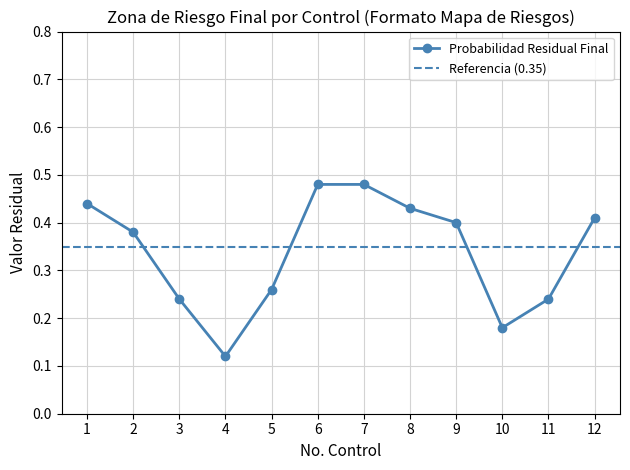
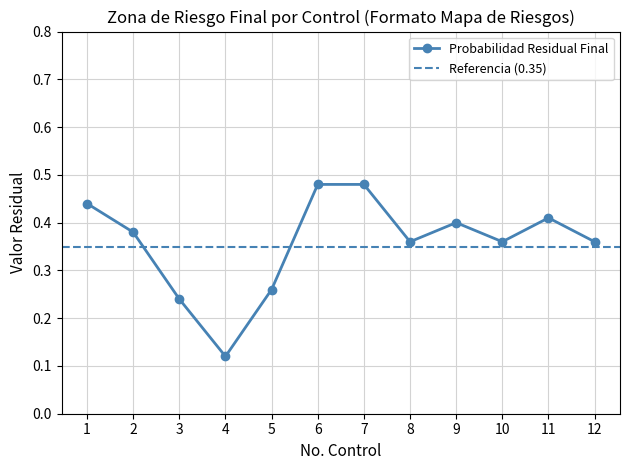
  {
    "1": 0.44,
    "2": 0.38,
    "3": 0.24,
    "4": 0.12,
    "5": 0.26,
    "6": 0.48,
    "7": 0.48,
-   "8": 0.43,
+   "8": 0.36,
    "9": 0.40,
-   "10": 0.18,
-   "11": 0.24,
-   "12": 0.41
+   "10": 0.36,
+   "11": 0.41,
+   "12": 0.36
  }
